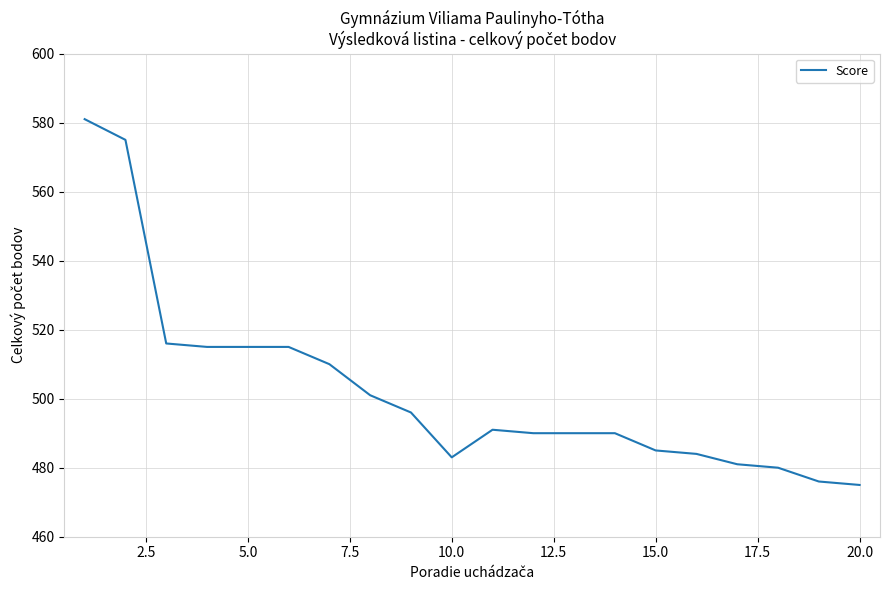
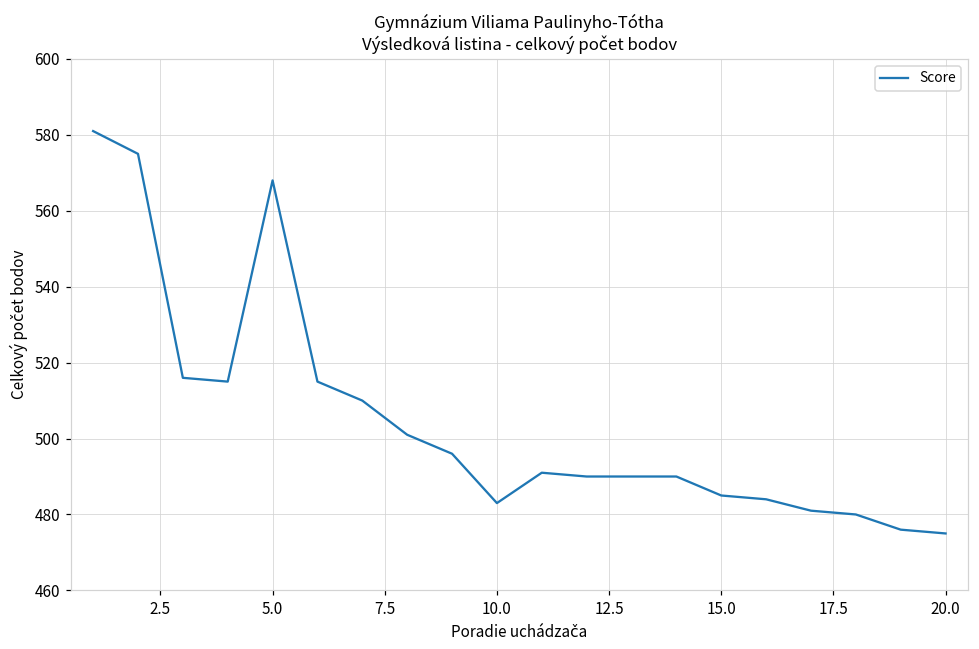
  {
-   "5.0": 515,
+   "5.0": 568,
    "10.0": 483,
    "15.0": 485,
    "20.0": 475
  }
